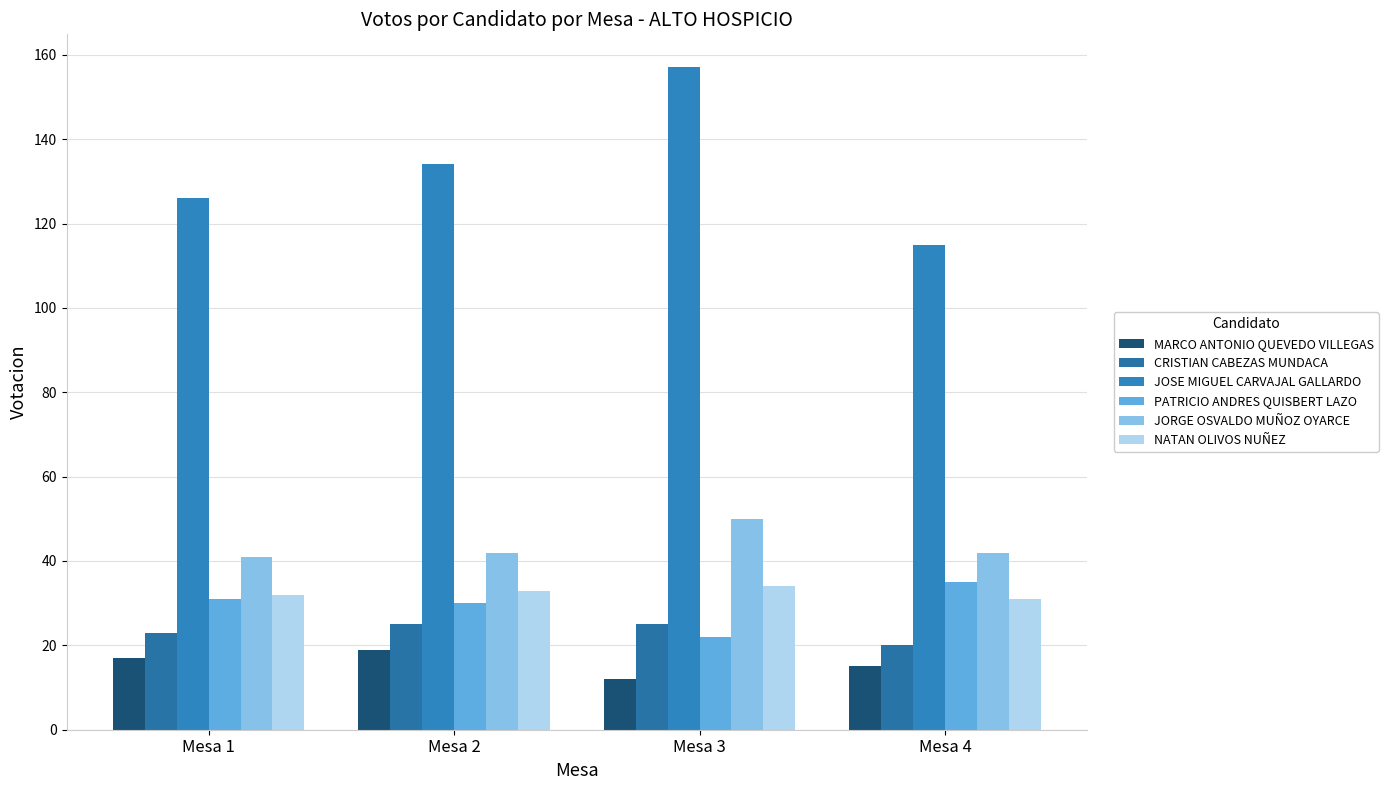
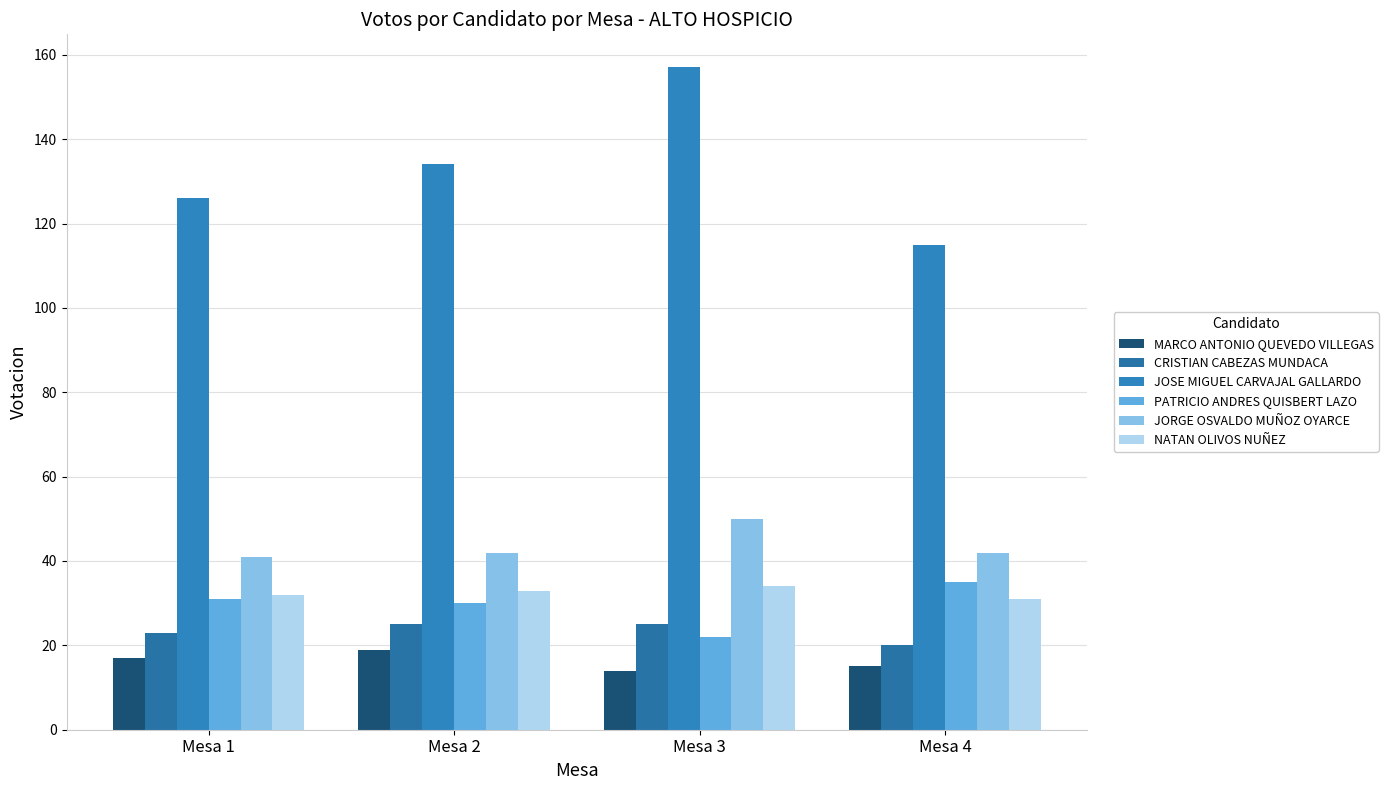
  {
    "MARCO ANTONIO QUEVEDO VILLEGAS": {
      "Mesa 1": 17,
      "Mesa 2": 19,
-     "Mesa 3": 12,
+     "Mesa 3": 14,
      "Mesa 4": 15
    }
  }
